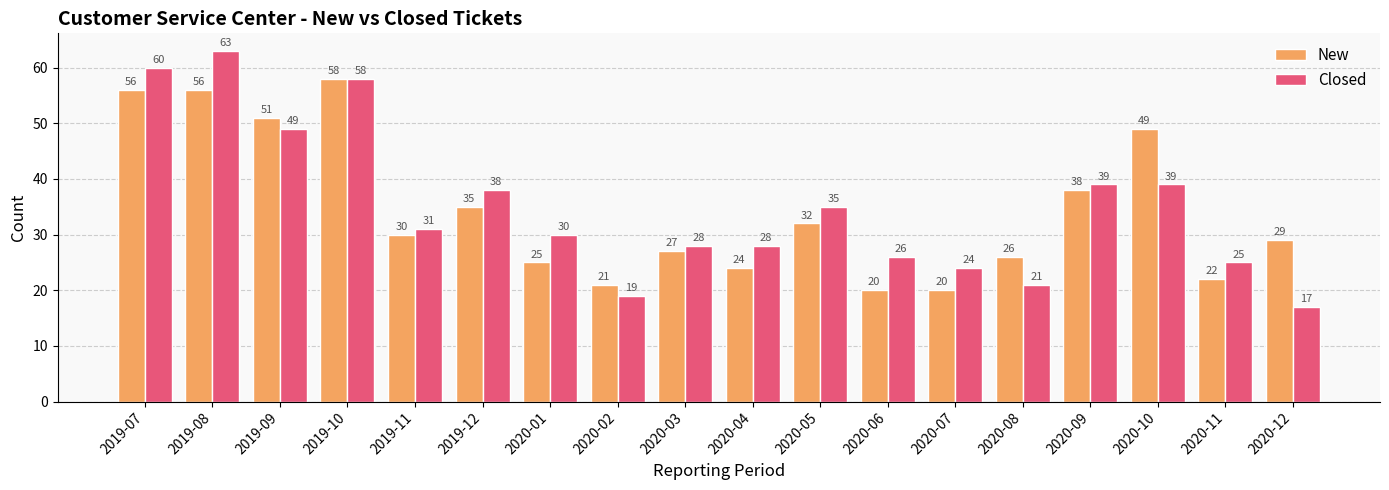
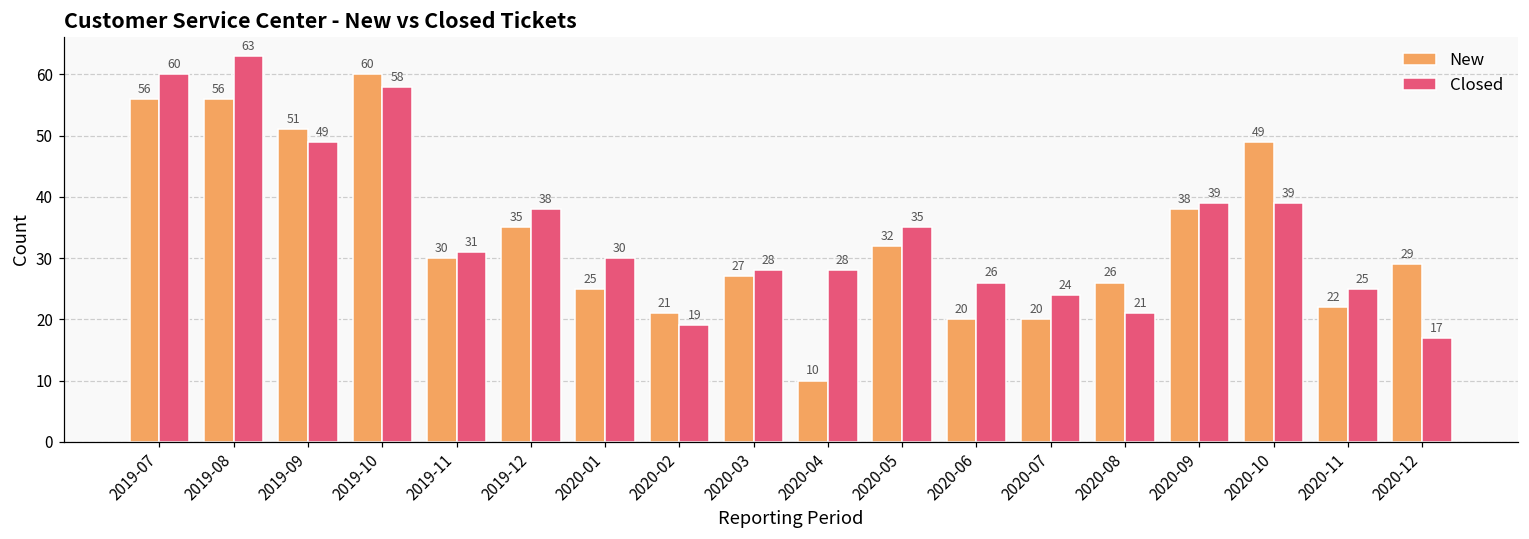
  {
    "New": {
      "2019-07": 56,
      "2019-08": 56,
      "2019-09": 51,
-     "2019-10": 58,
+     "2019-10": 60,
      "2019-11": 30,
      "2019-12": 35,
      "2020-01": 25,
      "2020-02": 21,
      "2020-03": 27,
-     "2020-04": 24,
+     "2020-04": 10,
      "2020-05": 32,
      "2020-06": 20,
      "2020-07": 20,
      "2020-08": 26,
      "2020-09": 38,
      "2020-10": 49,
      "2020-11": 22,
      "2020-12": 29
    },
    "Closed": {
      "2019-07": 60,
      "2019-08": 63,
      "2019-09": 49,
      "2019-10": 58,
      "2019-11": 31,
      "2019-12": 38,
      "2020-01": 30,
      "2020-02": 19,
      "2020-03": 28,
      "2020-04": 28,
      "2020-05": 35,
      "2020-06": 26,
      "2020-07": 24,
      "2020-08": 21,
      "2020-09": 39,
      "2020-10": 39,
      "2020-11": 25,
      "2020-12": 17
    }
  }
